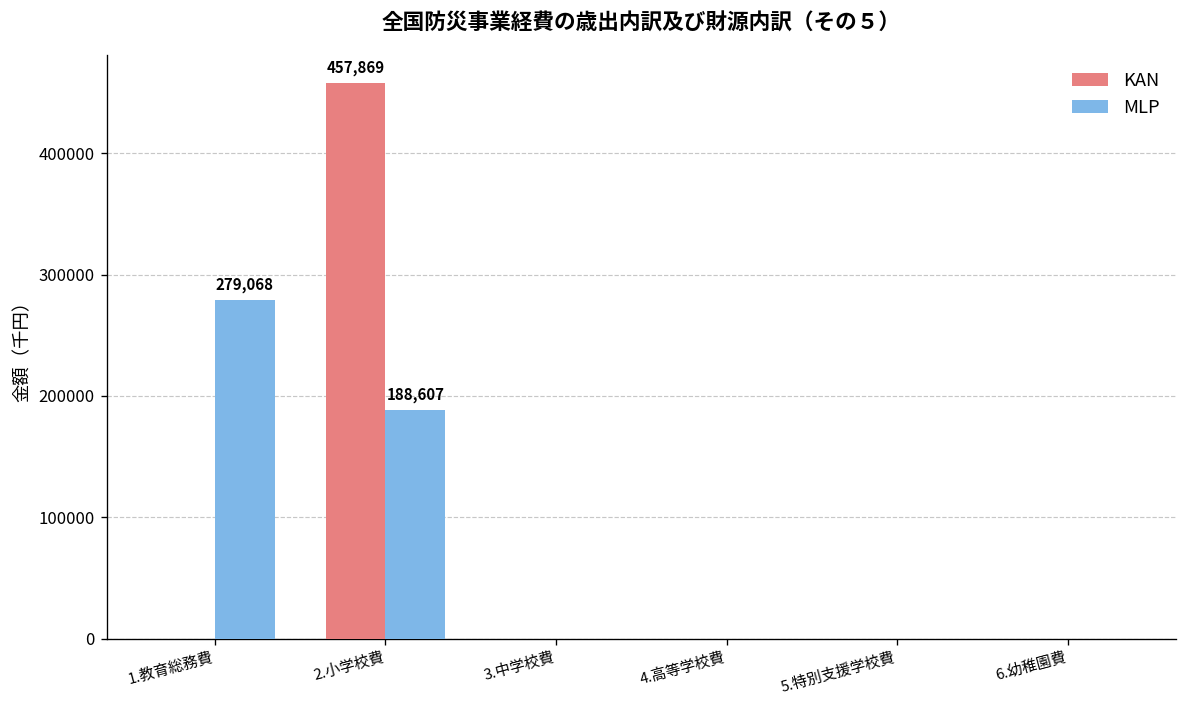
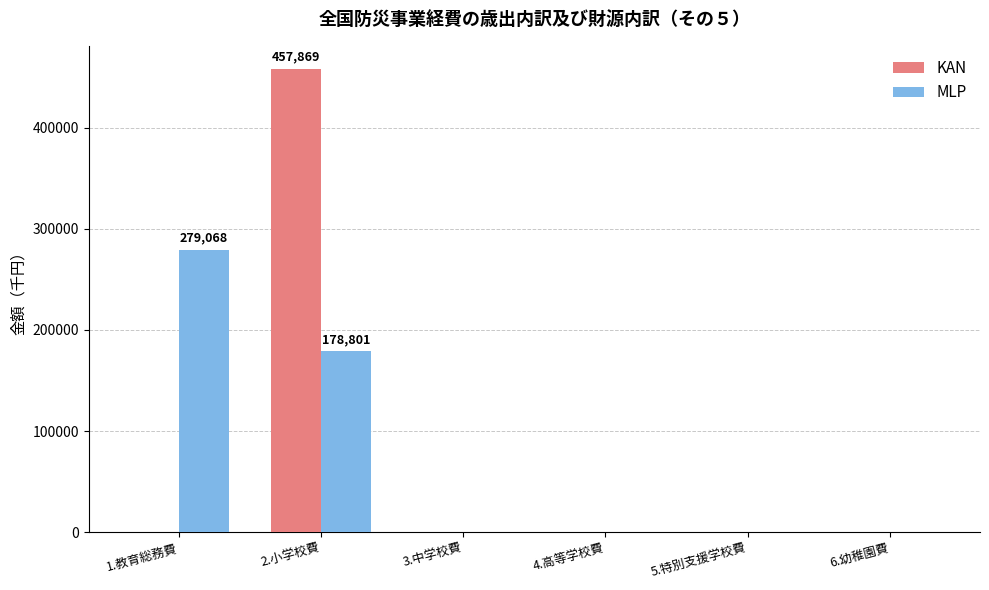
  {
    "KAN": {
      "2.小学校費": "457,869"
    },
    "MLP": {
      "1.教育総務費": "279,068",
-     "2.小学校費": "188,607"
+     "2.小学校費": "178,801"
    }
  }
